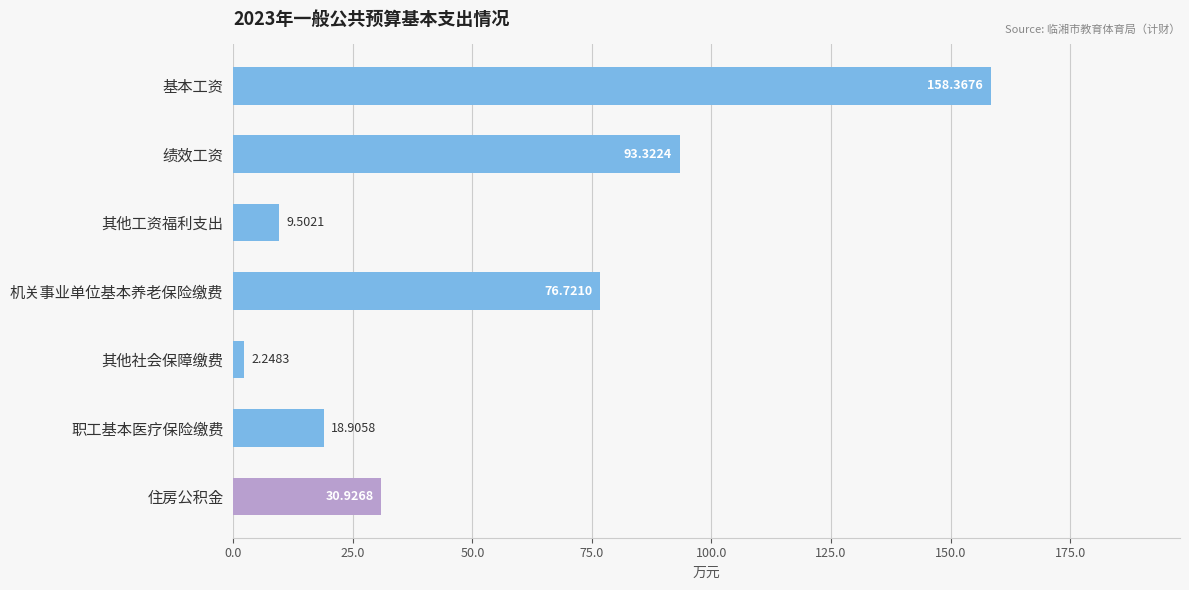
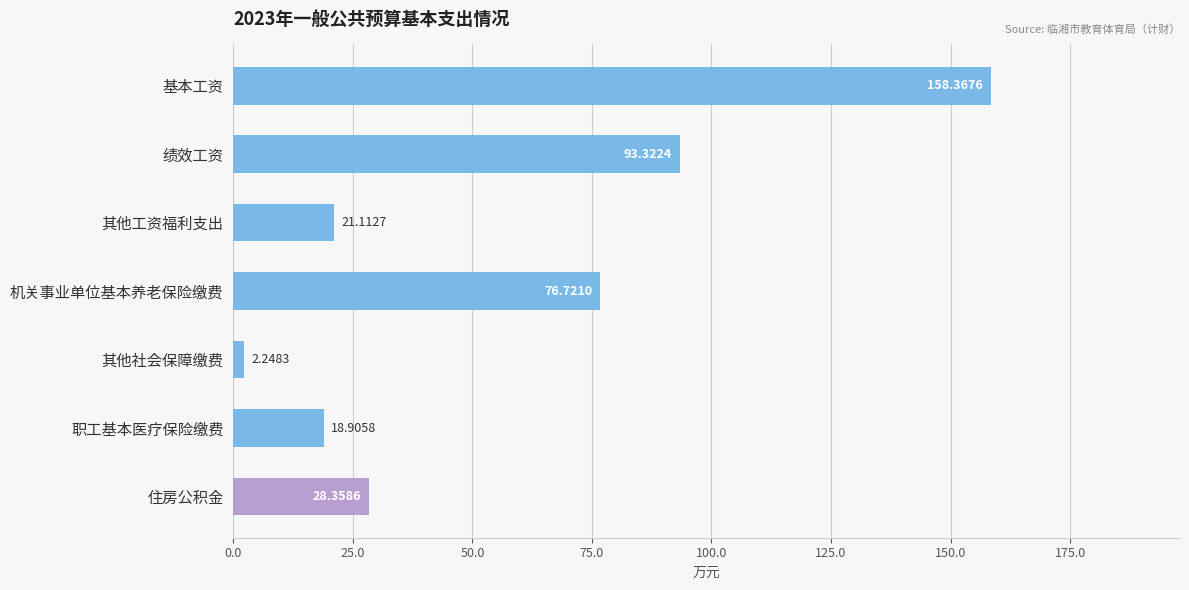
  {
    "基本工资": 158.3676,
    "绩效工资": 93.3224,
-   "其他工资福利支出": 9.5021,
+   "其他工资福利支出": 21.1127,
    "机关事业单位基本养老保险缴费": 76.7210,
    "其他社会保障缴费": 2.2483,
    "职工基本医疗保险缴费": 18.9058,
-   "住房公积金": 30.9268
+   "住房公积金": 28.3586
  }
